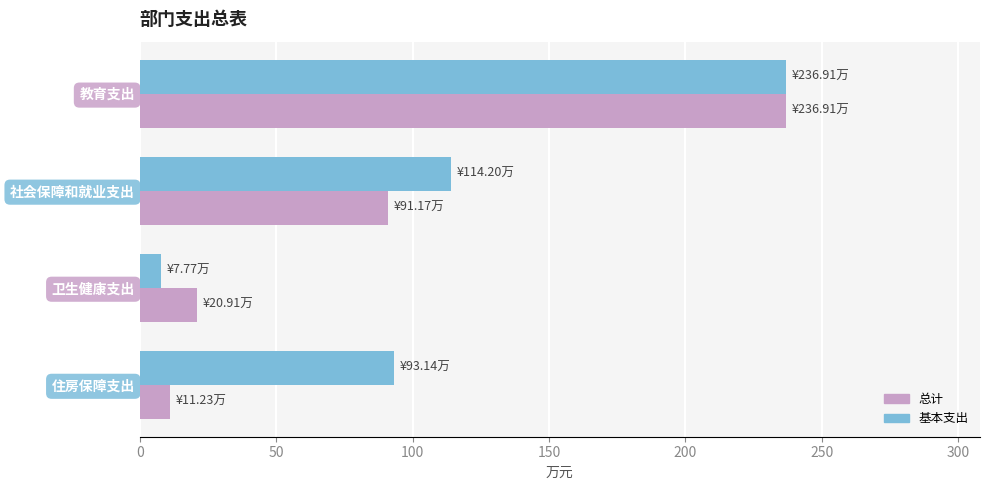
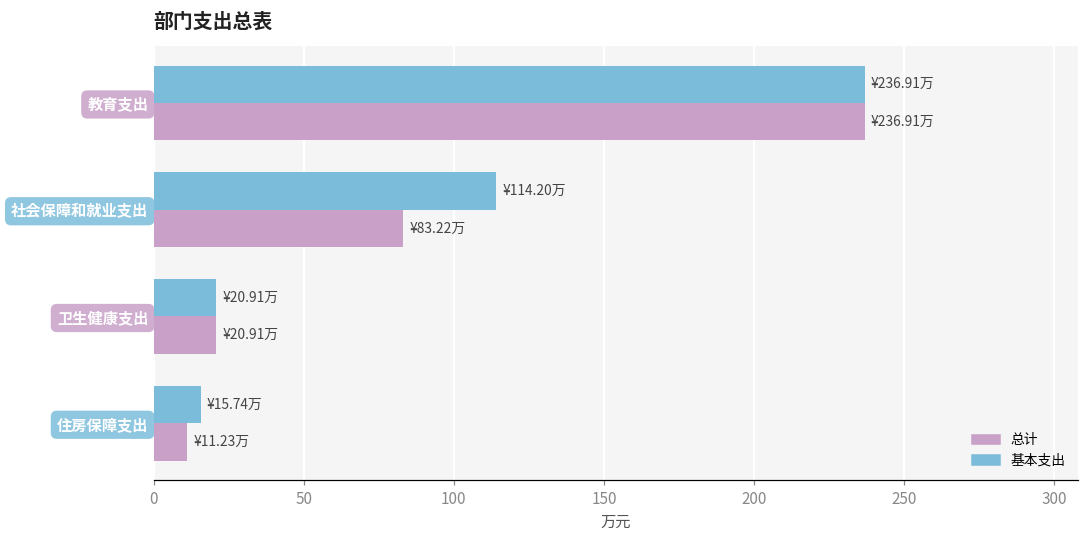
  {
    "总计": {
      "教育支出": "¥236.91万",
-     "社会保障和就业支出": "¥91.17万",
+     "社会保障和就业支出": "¥83.22万",
      "卫生健康支出": "¥20.91万",
      "住房保障支出": "¥11.23万"
    },
    "基本支出": {
      "教育支出": "¥236.91万",
      "社会保障和就业支出": "¥114.20万",
-     "卫生健康支出": "¥7.77万",
-     "住房保障支出": "¥93.14万"
+     "卫生健康支出": "¥20.91万",
+     "住房保障支出": "¥15.74万"
    }
  }
